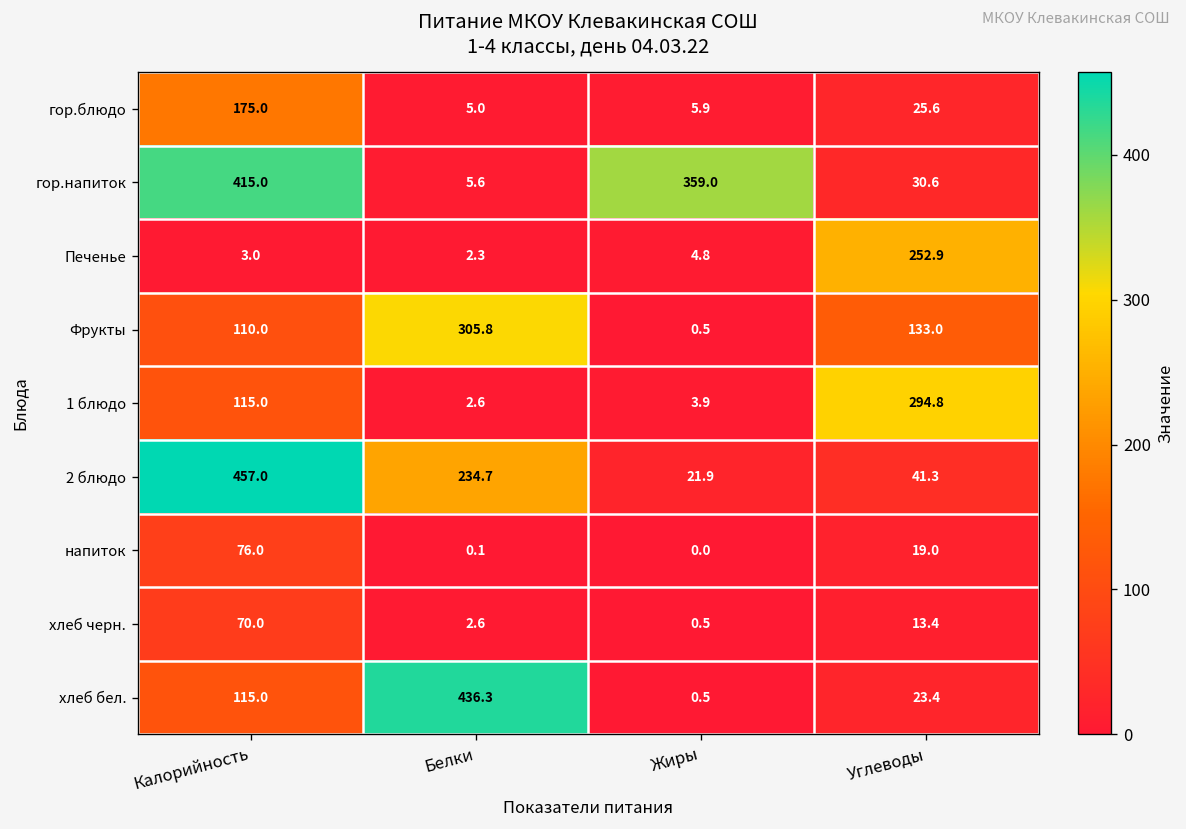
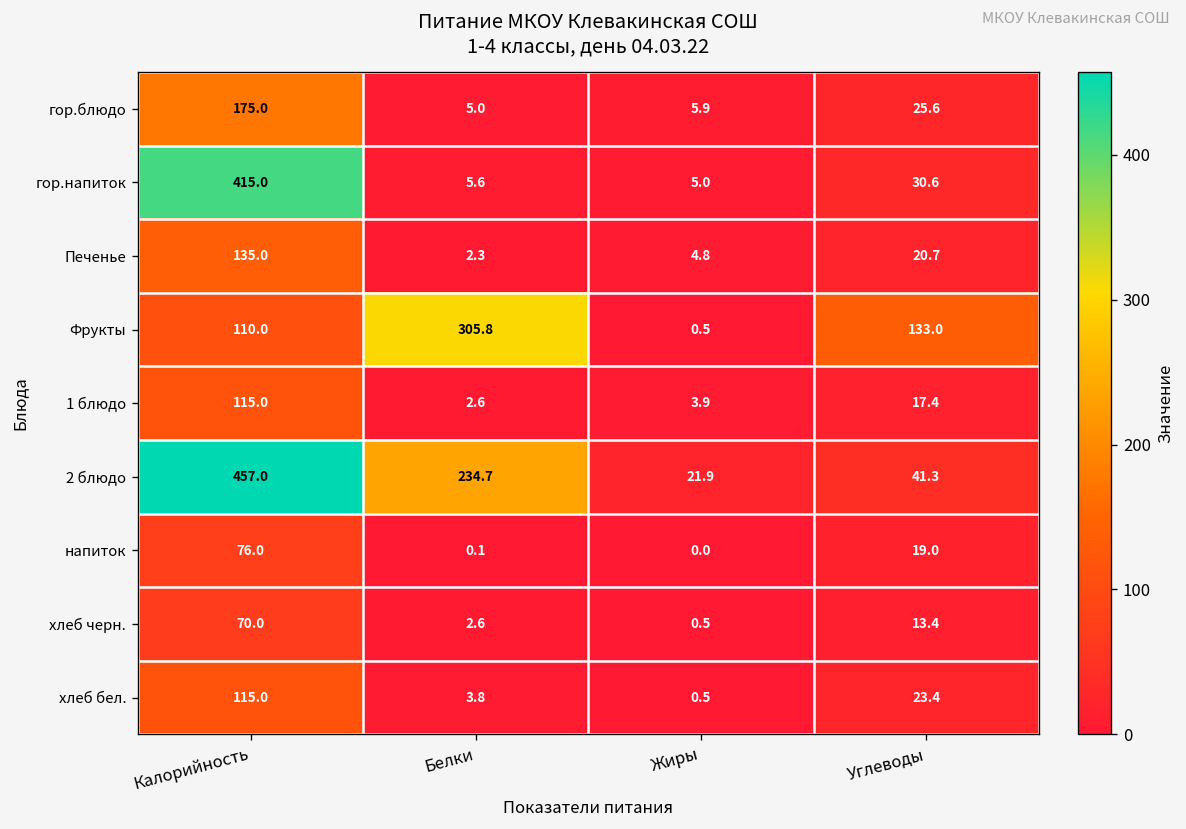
  {
    "гор.блюдо": {
      "Калорийность": 175.0,
      "Белки": 5.0,
      "Жиры": 5.9,
      "Углеводы": 25.6
    },
    "гор.напиток": {
      "Калорийность": 415.0,
      "Белки": 5.6,
-     "Жиры": 359.0,
+     "Жиры": 5.0,
      "Углеводы": 30.6
    },
    "Печенье": {
-     "Калорийность": 3.0,
+     "Калорийность": 135.0,
      "Белки": 2.3,
      "Жиры": 4.8,
-     "Углеводы": 252.9
+     "Углеводы": 20.7
    },
    "Фрукты": {
      "Калорийность": 110.0,
      "Белки": 305.8,
      "Жиры": 0.5,
      "Углеводы": 133.0
    },
    "1 блюдо": {
      "Калорийность": 115.0,
      "Белки": 2.6,
      "Жиры": 3.9,
-     "Углеводы": 294.8
+     "Углеводы": 17.4
    },
    "2 блюдо": {
      "Калорийность": 457.0,
      "Белки": 234.7,
      "Жиры": 21.9,
      "Углеводы": 41.3
    },
    "напиток": {
      "Калорийность": 76.0,
      "Белки": 0.1,
      "Жиры": 0.0,
      "Углеводы": 19.0
    },
    "хлеб черн.": {
      "Калорийность": 70.0,
      "Белки": 2.6,
      "Жиры": 0.5,
      "Углеводы": 13.4
    },
    "хлеб бел.": {
      "Калорийность": 115.0,
-     "Белки": 436.3,
+     "Белки": 3.8,
      "Жиры": 0.5,
      "Углеводы": 23.4
    }
  }
